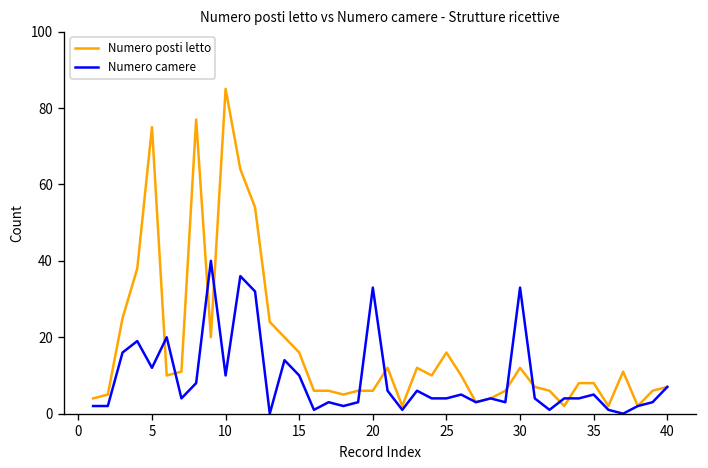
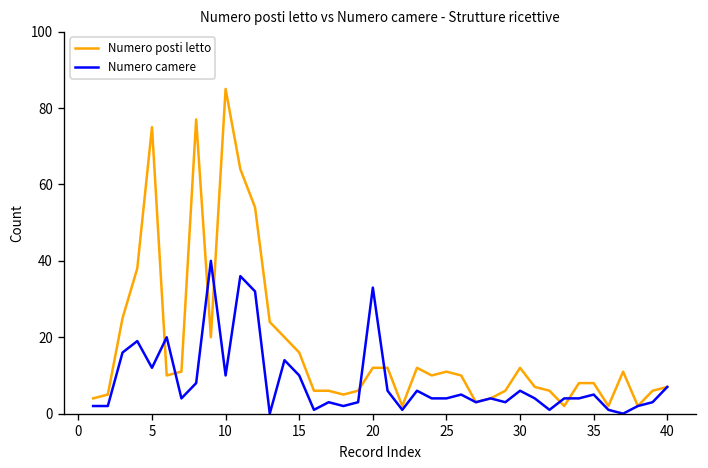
  {
    "Numero posti letto": {
      "5": 75,
      "10": 85,
      "15": 16,
-     "20": 6,
-     "25": 16,
+     "20": 12,
+     "25": 11,
      "30": 12,
      "35": 8
    },
    "Numero camere": {
      "5": 12,
      "10": 10,
      "15": 10,
      "20": 33,
      "25": 4,
-     "30": 33,
+     "30": 6,
      "35": 5
    }
  }
